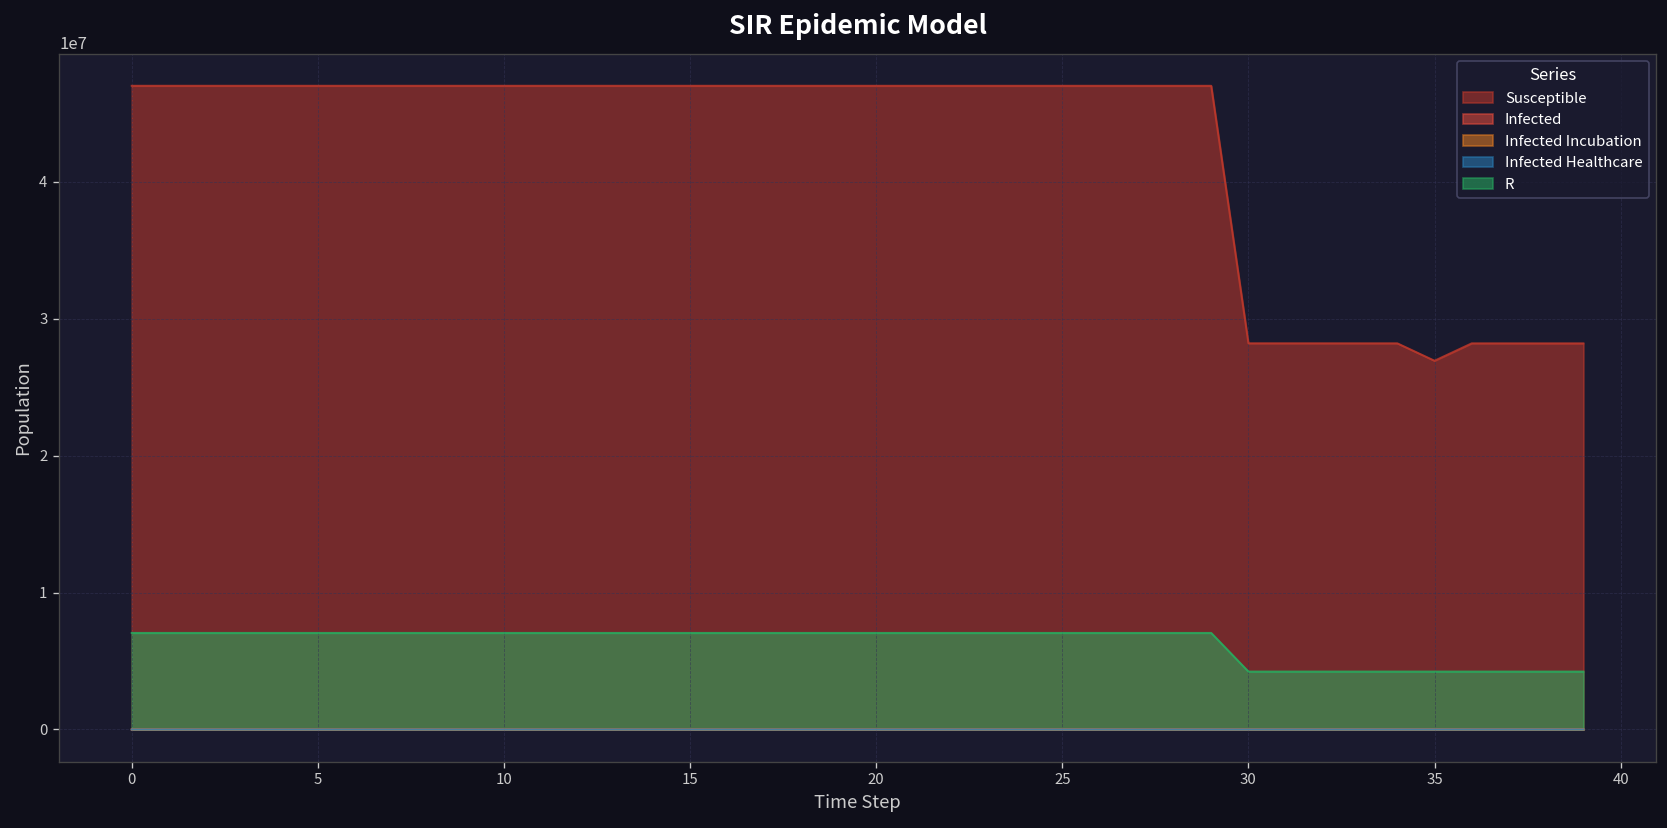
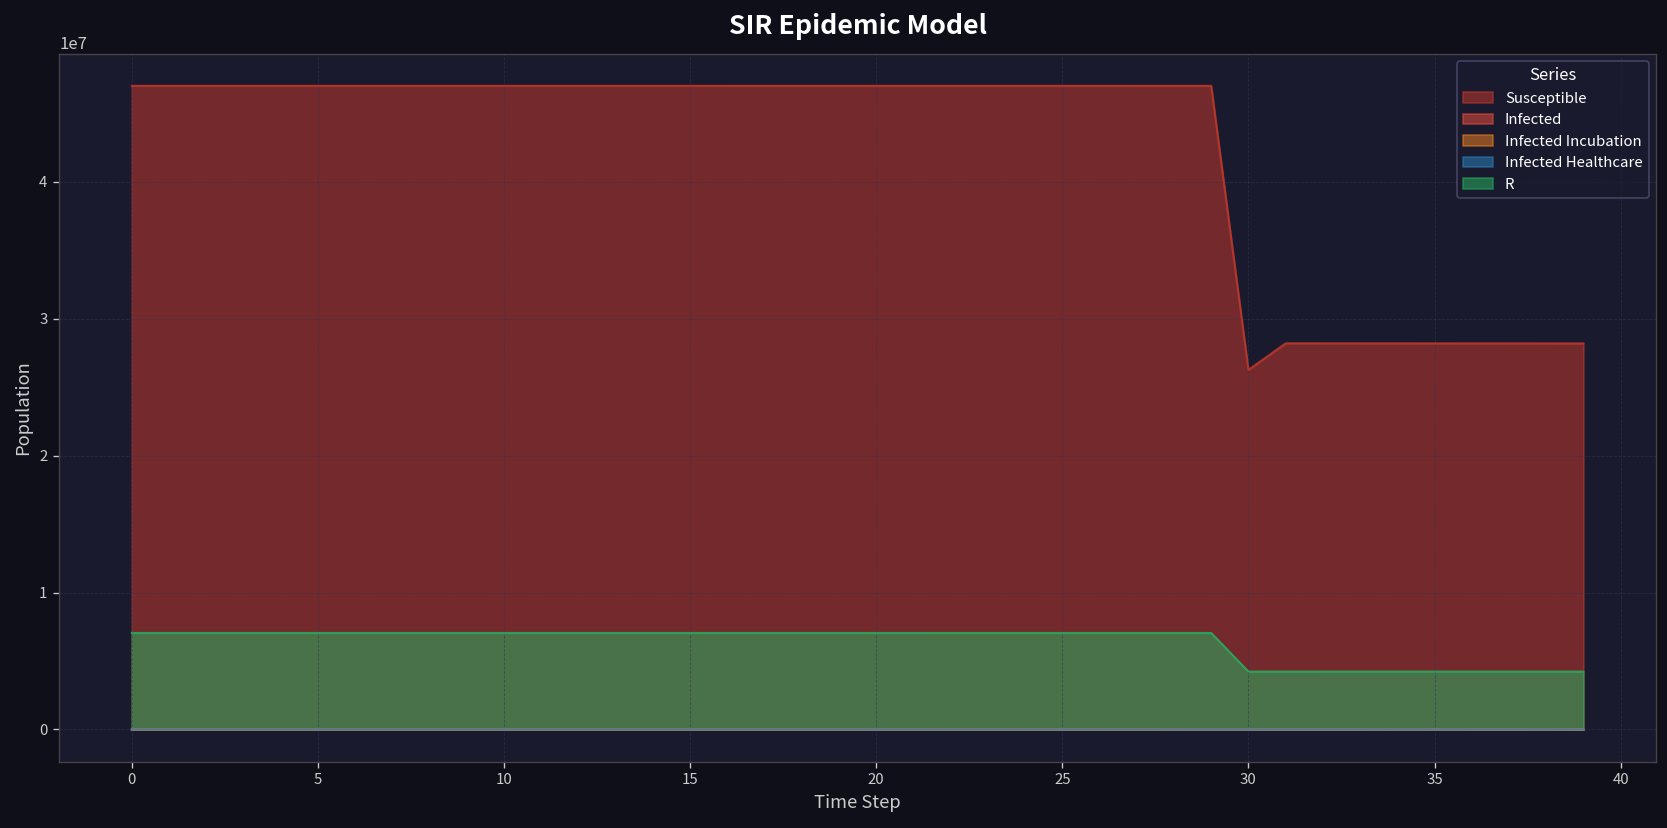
  {
    "Susceptible": {
      "0": 47000000,
      "5": 47000000,
      "10": 47000000,
      "15": 47000000,
      "20": 47000000,
      "25": 47000000,
-     "30": 28200000,
-     "35": 26900000
+     "30": 26300000,
+     "35": 28200000
    },
    "Infected Healthcare": {
      "0": 0,
      "5": 0,
      "10": 0,
      "15": 0,
      "20": 0,
      "25": 0,
      "30": 0,
      "35": 0
    },
    "R": {
      "0": 7000000,
      "5": 7000000,
      "10": 7000000,
      "15": 7000000,
      "20": 7000000,
      "25": 7000000,
      "30": 4200000,
      "35": 4200000
    }
  }
